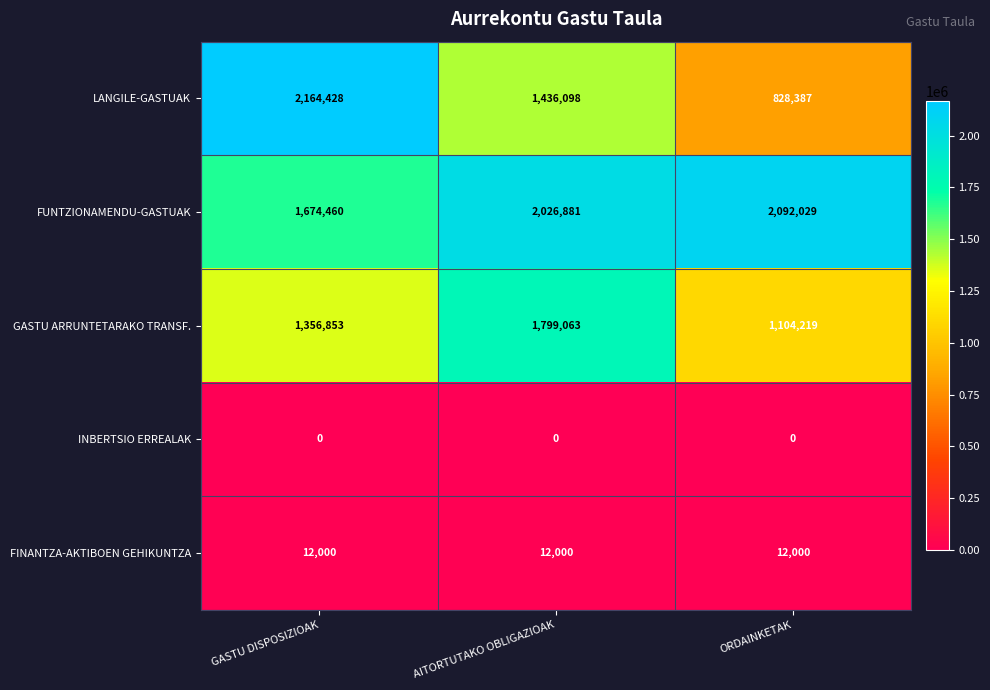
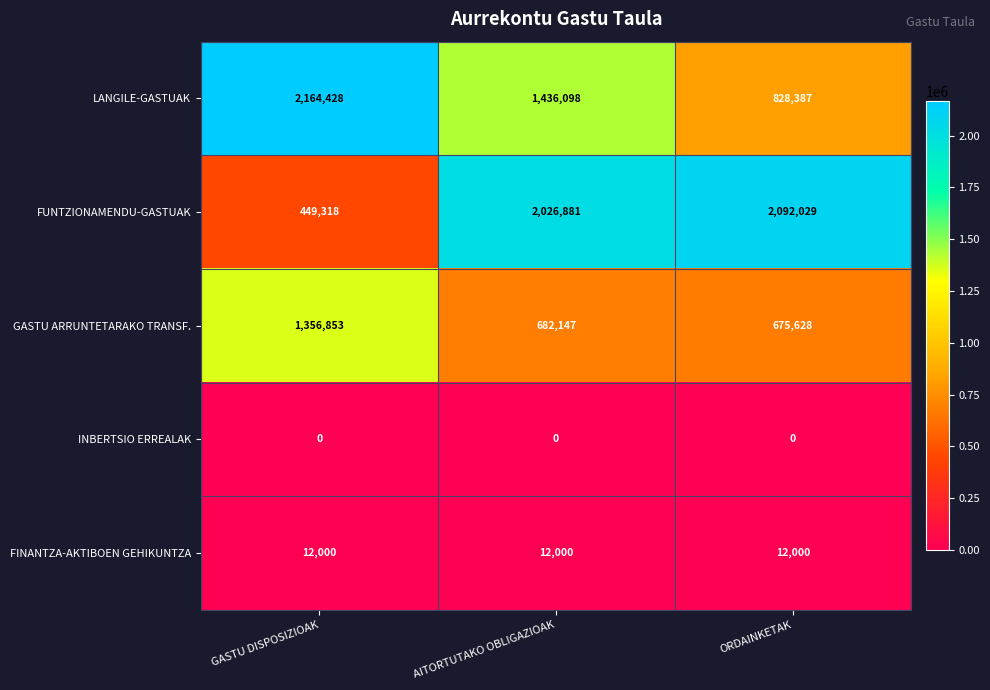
  {
    "LANGILE-GASTUAK": {
      "GASTU DISPOSIZIOAK": "2,164,428",
      "AITORTUTAKO OBLIGAZIOAK": "1,436,098",
      "ORDAINKETAK": "828,387"
    },
    "FUNTZIONAMENDU-GASTUAK": {
-     "GASTU DISPOSIZIOAK": "1,674,460",
+     "GASTU DISPOSIZIOAK": "449,318",
      "AITORTUTAKO OBLIGAZIOAK": "2,026,881",
      "ORDAINKETAK": "2,092,029"
    },
    "GASTU ARRUNTETARAKO TRANSF.": {
      "GASTU DISPOSIZIOAK": "1,356,853",
-     "AITORTUTAKO OBLIGAZIOAK": "1,799,063",
-     "ORDAINKETAK": "1,104,219"
+     "AITORTUTAKO OBLIGAZIOAK": "682,147",
+     "ORDAINKETAK": "675,628"
    },
    "INBERTSIO ERREALAK": {
      "GASTU DISPOSIZIOAK": "0",
      "AITORTUTAKO OBLIGAZIOAK": "0",
      "ORDAINKETAK": "0"
    },
    "FINANTZA-AKTIBOEN GEHIKUNTZA": {
      "GASTU DISPOSIZIOAK": "12,000",
      "AITORTUTAKO OBLIGAZIOAK": "12,000",
      "ORDAINKETAK": "12,000"
    }
  }
